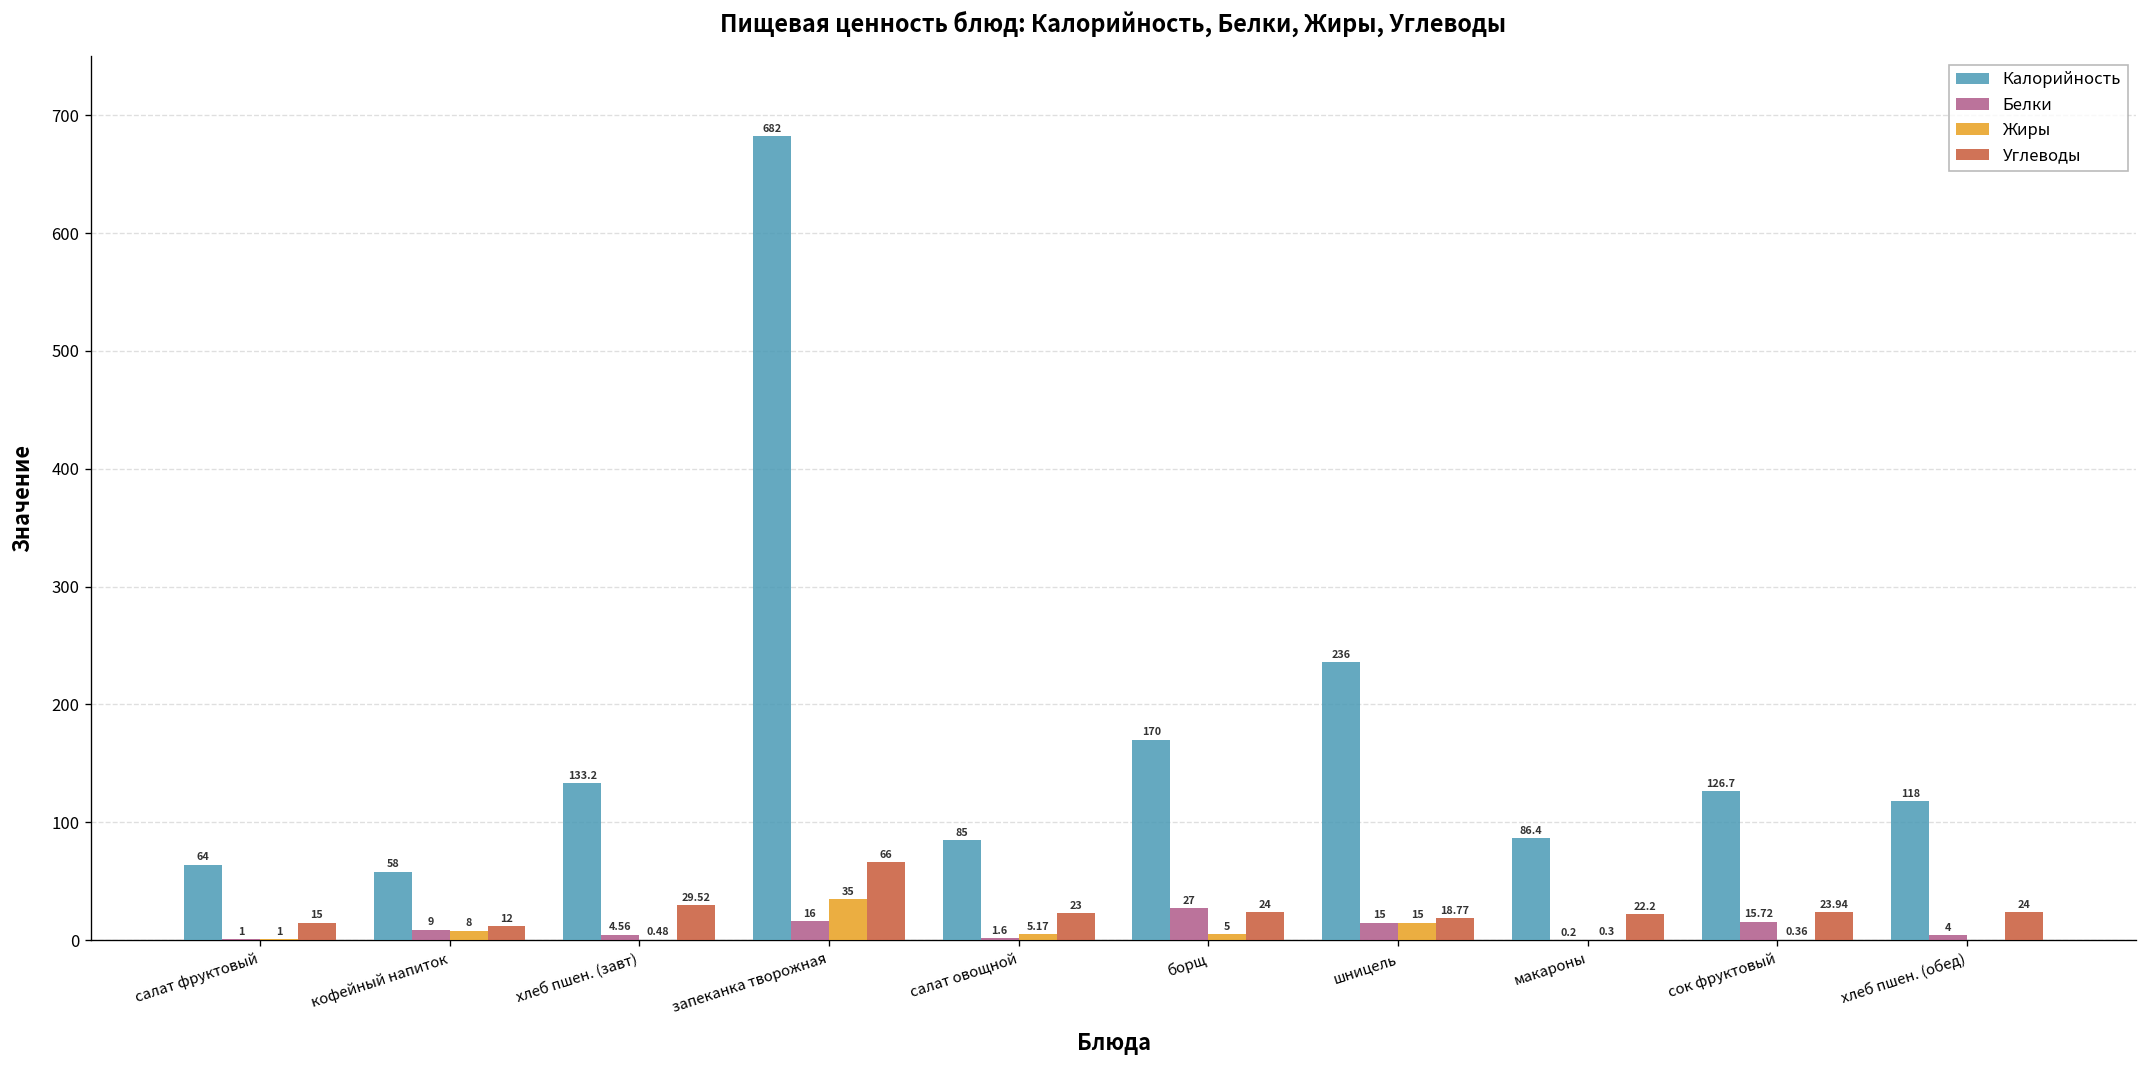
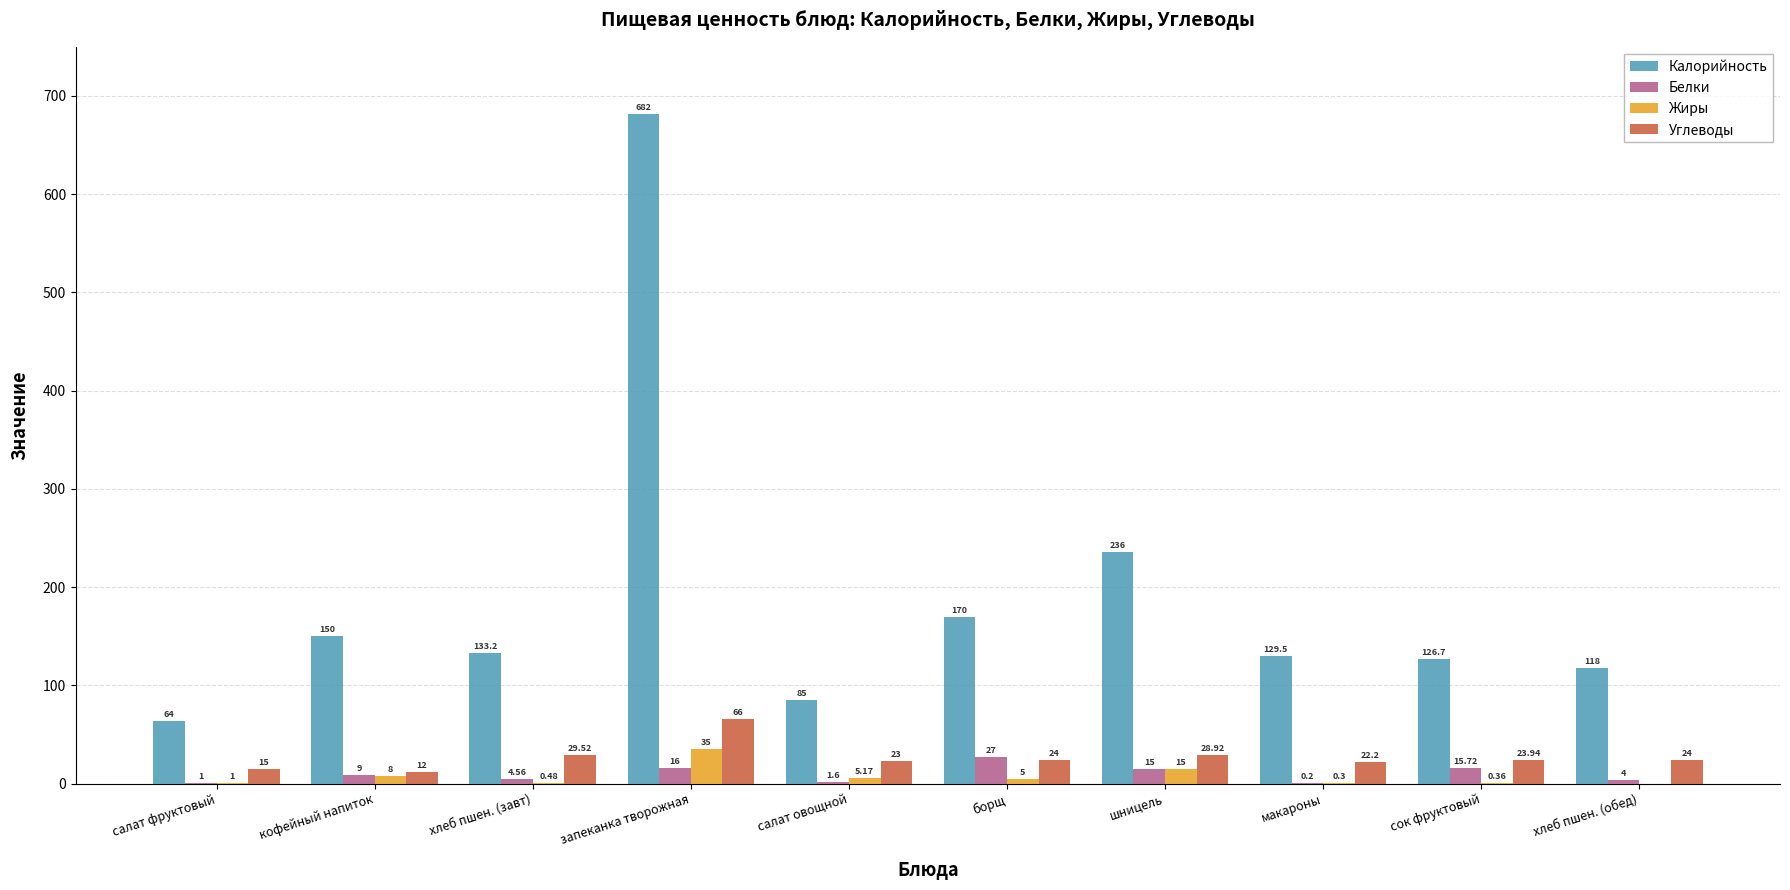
  {
    "Калорийность": {
      "салат фруктовый": 64,
-     "кофейный напиток": 58,
+     "кофейный напиток": 150,
      "хлеб пшен. (завт)": 133.2,
      "запеканка творожная": 682,
      "салат овощной": 85,
      "борщ": 170,
      "шницель": 236,
-     "макароны": 86.4,
+     "макароны": 129.5,
      "сок фруктовый": 126.7,
      "хлеб пшен. (обед)": 118
    },
    "Белки": {
      "салат фруктовый": 1,
      "кофейный напиток": 9,
      "хлеб пшен. (завт)": 4.56,
      "запеканка творожная": 16,
      "салат овощной": 1.6,
      "борщ": 27,
      "шницель": 15,
      "макароны": 0.2,
      "сок фруктовый": 15.72,
      "хлеб пшен. (обед)": 4
    },
    "Жиры": {
      "салат фруктовый": 1,
      "кофейный напиток": 8,
      "хлеб пшен. (завт)": 0.48,
      "запеканка творожная": 35,
      "салат овощной": 5.17,
      "борщ": 5,
      "шницель": 15,
      "макароны": 0.3,
      "сок фруктовый": 0.36
    },
    "Углеводы": {
      "салат фруктовый": 15,
      "кофейный напиток": 12,
      "хлеб пшен. (завт)": 29.52,
      "запеканка творожная": 66,
      "салат овощной": 23,
      "борщ": 24,
-     "шницель": 18.77,
+     "шницель": 28.92,
      "макароны": 22.2,
      "сок фруктовый": 23.94,
      "хлеб пшен. (обед)": 24
    }
  }
